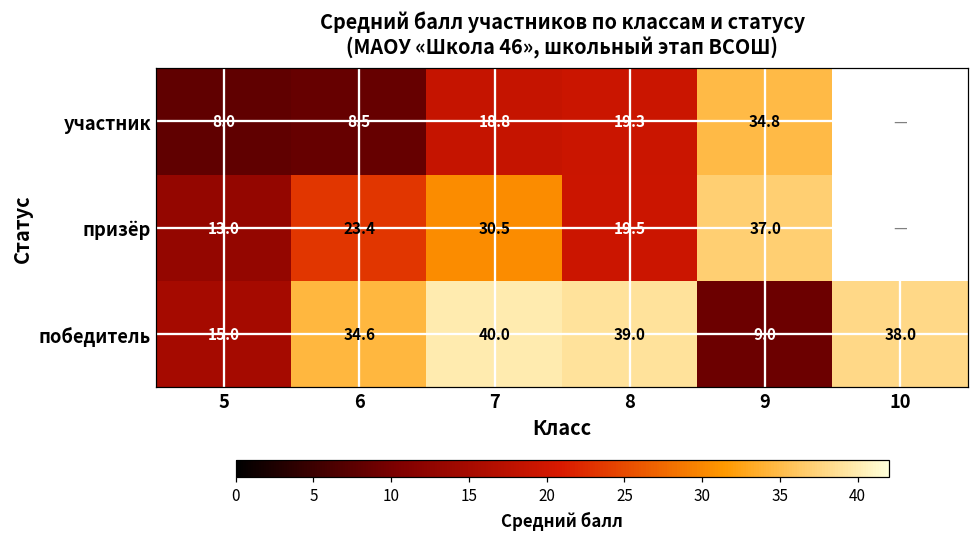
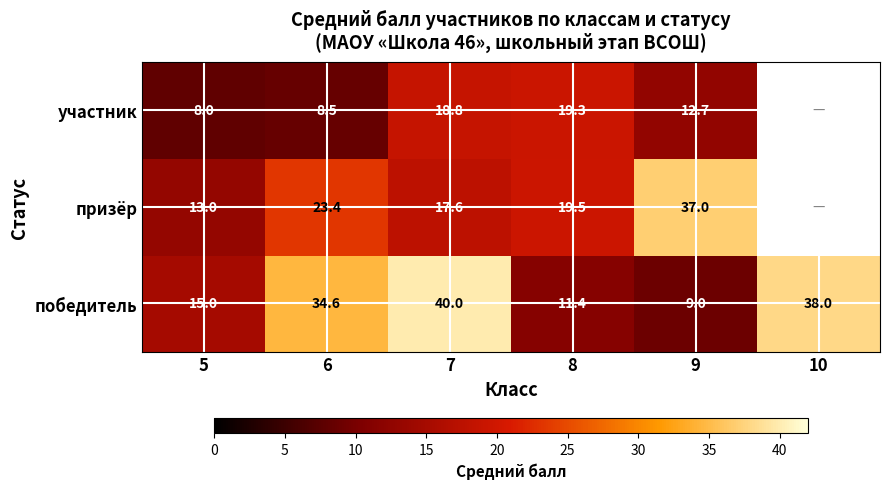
  {
    "участник": {
      "5": 8.0,
      "6": 8.5,
      "7": 18.8,
      "8": 19.3,
-     "9": 34.8
+     "9": 12.7
    },
    "призёр": {
      "5": 13.0,
      "6": 23.4,
-     "7": 30.5,
+     "7": 17.6,
      "8": 19.5,
      "9": 37.0
    },
    "победитель": {
      "5": 15.0,
      "6": 34.6,
      "7": 40.0,
-     "8": 39.0,
+     "8": 11.4,
      "9": 9.0,
      "10": 38.0
    }
  }
